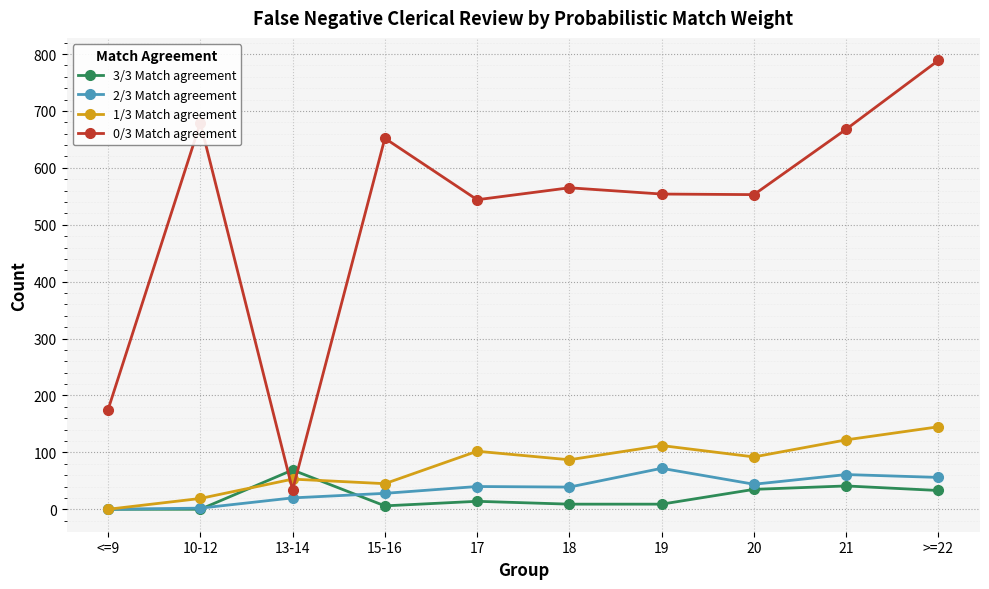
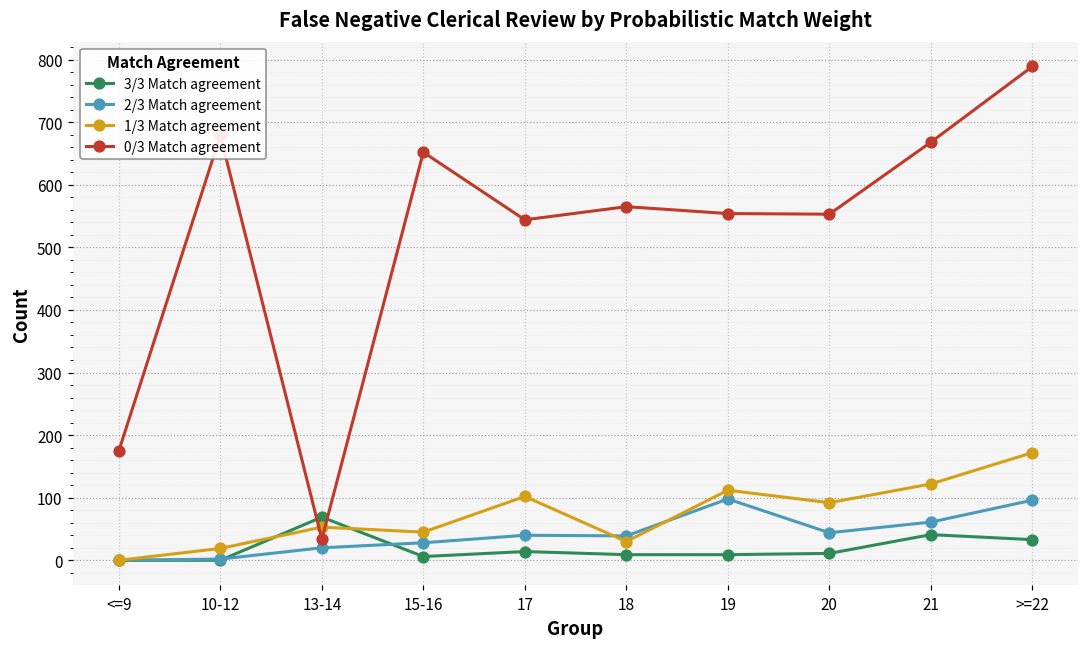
  {
    "3/3 Match agreement": {
      "13-14": 70,
      "15-16": 10,
      "17": 10,
      "18": 10,
      "19": 10,
-     "20": 40,
+     "20": 10,
      "21": 40,
      ">=22": 30
    },
    "2/3 Match agreement": {
      "13-14": 20,
      "15-16": 30,
      "17": 40,
      "18": 40,
-     "19": 70,
+     "19": 100,
      "20": 40,
      "21": 60,
-     ">=22": 60
+     ">=22": 100
    },
    "1/3 Match agreement": {
      "10-12": 20,
      "13-14": 50,
      "15-16": 50,
      "17": 100,
-     "18": 90,
+     "18": 30,
      "19": 110,
      "20": 90,
      "21": 120,
-     ">=22": 150
+     ">=22": 170
    },
    "0/3 Match agreement": {
      "<=9": 180,
      "13-14": 30,
      "15-16": 650,
      "17": 540,
      "18": 570,
      "19": 550,
      "20": 550,
      "21": 670,
      ">=22": 790
    }
  }
